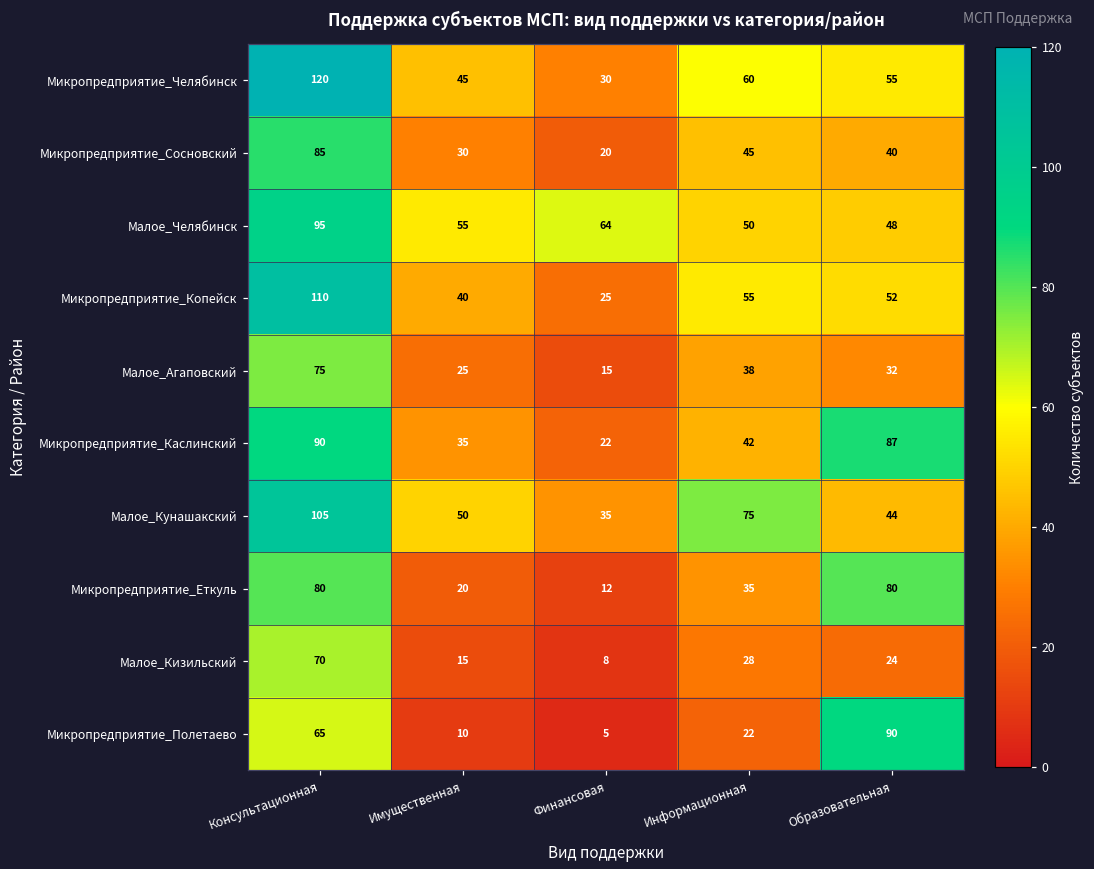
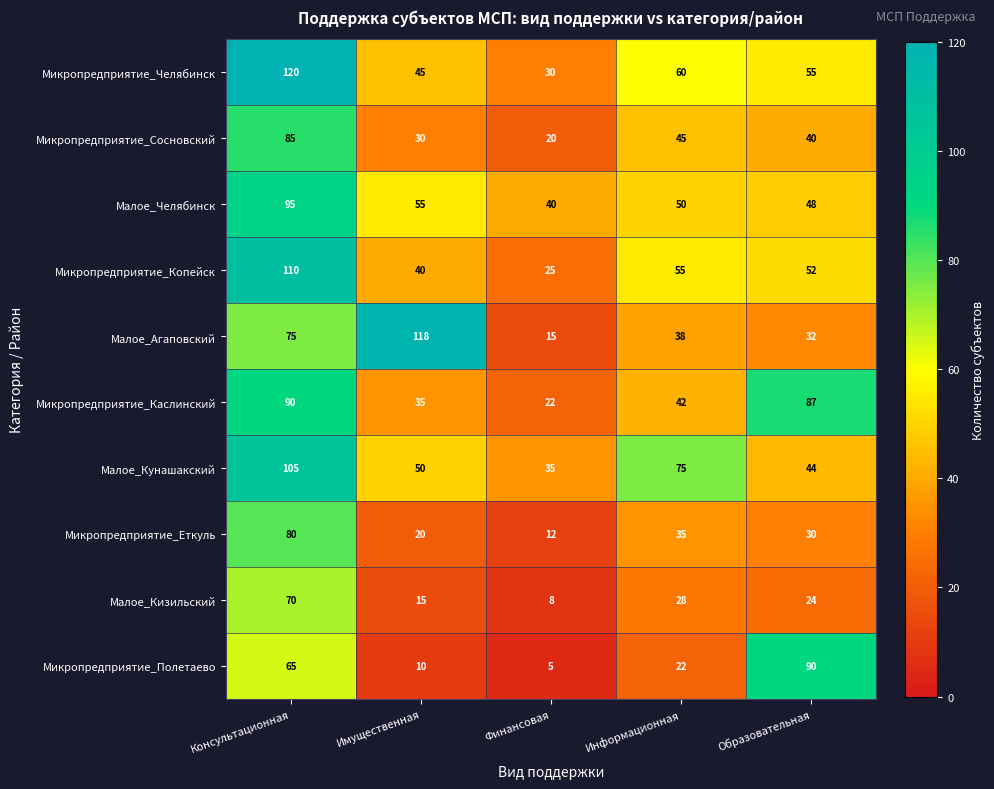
  {
    "Микропредприятие_Челябинск": {
      "Консультационная": 120,
      "Имущественная": 45,
      "Финансовая": 30,
      "Информационная": 60,
      "Образовательная": 55
    },
    "Микропредприятие_Сосновский": {
      "Консультационная": 85,
      "Имущественная": 30,
      "Финансовая": 20,
      "Информационная": 45,
      "Образовательная": 40
    },
    "Малое_Челябинск": {
      "Консультационная": 95,
      "Имущественная": 55,
-     "Финансовая": 64,
+     "Финансовая": 40,
      "Информационная": 50,
      "Образовательная": 48
    },
    "Микропредприятие_Копейск": {
      "Консультационная": 110,
      "Имущественная": 40,
      "Финансовая": 25,
      "Информационная": 55,
      "Образовательная": 52
    },
    "Малое_Агаповский": {
      "Консультационная": 75,
-     "Имущественная": 25,
+     "Имущественная": 118,
      "Финансовая": 15,
      "Информационная": 38,
      "Образовательная": 32
    },
    "Микропредприятие_Каслинский": {
      "Консультационная": 90,
      "Имущественная": 35,
      "Финансовая": 22,
      "Информационная": 42,
      "Образовательная": 87
    },
    "Малое_Кунашакский": {
      "Консультационная": 105,
      "Имущественная": 50,
      "Финансовая": 35,
      "Информационная": 75,
      "Образовательная": 44
    },
    "Микропредприятие_Еткуль": {
      "Консультационная": 80,
      "Имущественная": 20,
      "Финансовая": 12,
      "Информационная": 35,
-     "Образовательная": 80
+     "Образовательная": 30
    },
    "Малое_Кизильский": {
      "Консультационная": 70,
      "Имущественная": 15,
      "Финансовая": 8,
      "Информационная": 28,
      "Образовательная": 24
    },
    "Микропредприятие_Полетаево": {
      "Консультационная": 65,
      "Имущественная": 10,
      "Финансовая": 5,
      "Информационная": 22,
      "Образовательная": 90
    }
  }
